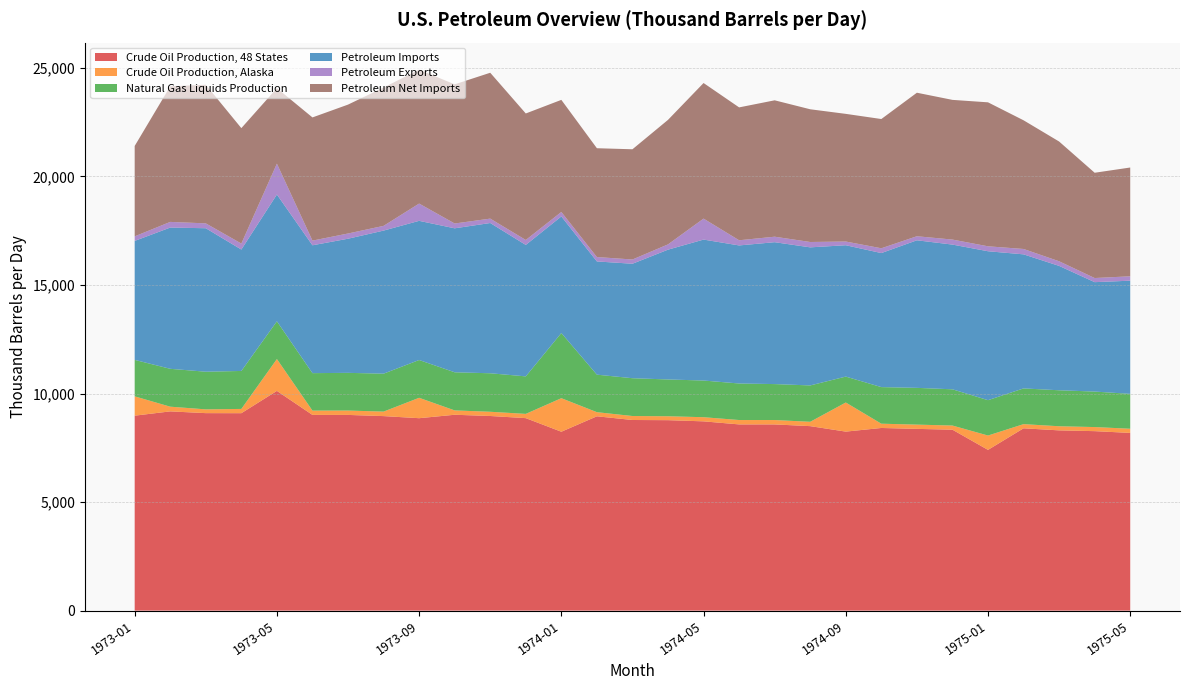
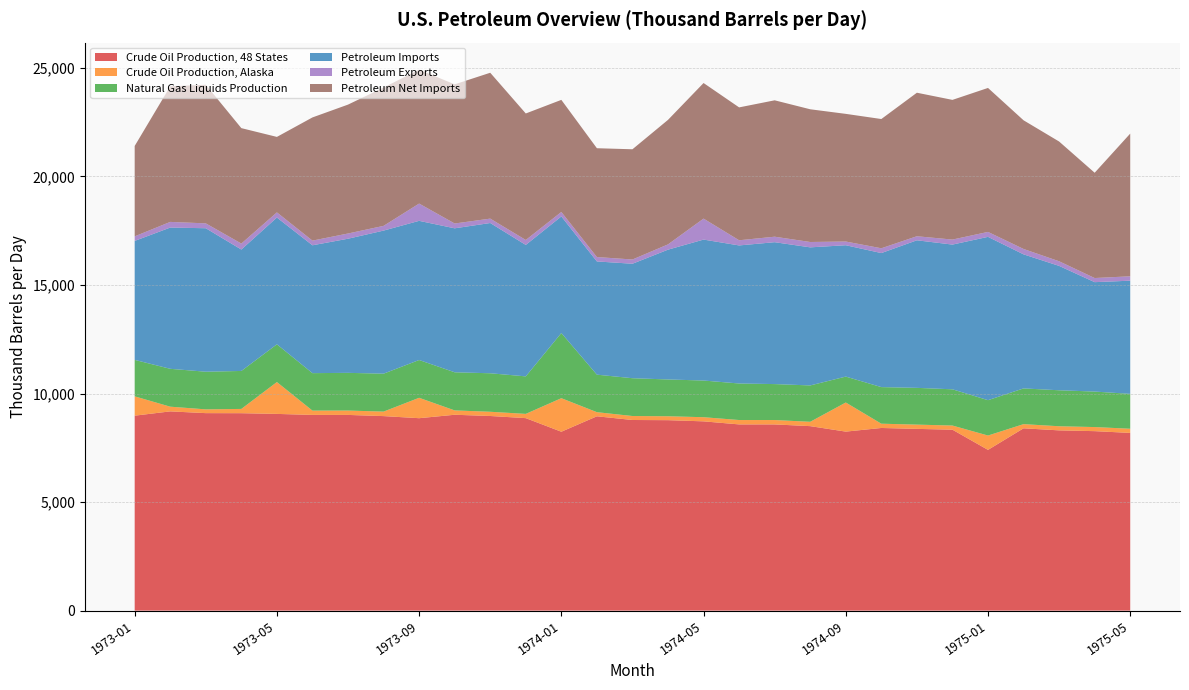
  {
    "Crude Oil Production, 48 States": {
      "1973-01": "9,000",
-     "1973-05": "10,100",
+     "1973-05": "9,100",
      "1973-09": "8,900",
      "1974-01": "8,200",
      "1974-05": "8,700",
      "1974-09": "8,200",
      "1975-01": "7,400",
      "1975-05": "8,200"
    },
    "Crude Oil Production, Alaska": {
      "1973-01": "900",
      "1973-05": "1,500",
      "1973-09": "900",
      "1974-01": "1,500",
      "1974-05": "200",
      "1974-09": "1,300",
      "1975-01": "700",
      "1975-05": "200"
    },
    "Natural Gas Liquids Production": {
      "1973-01": "1,700",
      "1973-05": "1,700",
      "1973-09": "1,700",
      "1974-01": "3,000",
      "1974-05": "1,700",
      "1974-09": "1,200",
      "1975-01": "1,600",
      "1975-05": "1,600"
    },
    "Petroleum Imports": {
      "1973-01": "5,500",
      "1973-05": "5,800",
      "1973-09": "6,400",
      "1974-01": "5,400",
      "1974-05": "6,500",
      "1974-09": "6,100",
-     "1975-01": "6,900",
+     "1975-01": "7,500",
      "1975-05": "5,200"
    },
    "Petroleum Exports": {
      "1973-01": "200",
-     "1973-05": "1,400",
+     "1973-05": "200",
      "1973-09": "800",
      "1974-01": "200",
      "1974-05": "1,000",
      "1974-09": "200",
      "1975-01": "200",
      "1975-05": "200"
    },
    "Petroleum Net Imports": {
      "1973-01": "4,200",
      "1974-01": "5,200",
      "1974-05": "6,200",
      "1974-09": "5,900",
      "1975-01": "6,600",
-     "1975-05": "5,000"
+     "1975-05": "6,600"
    }
  }
